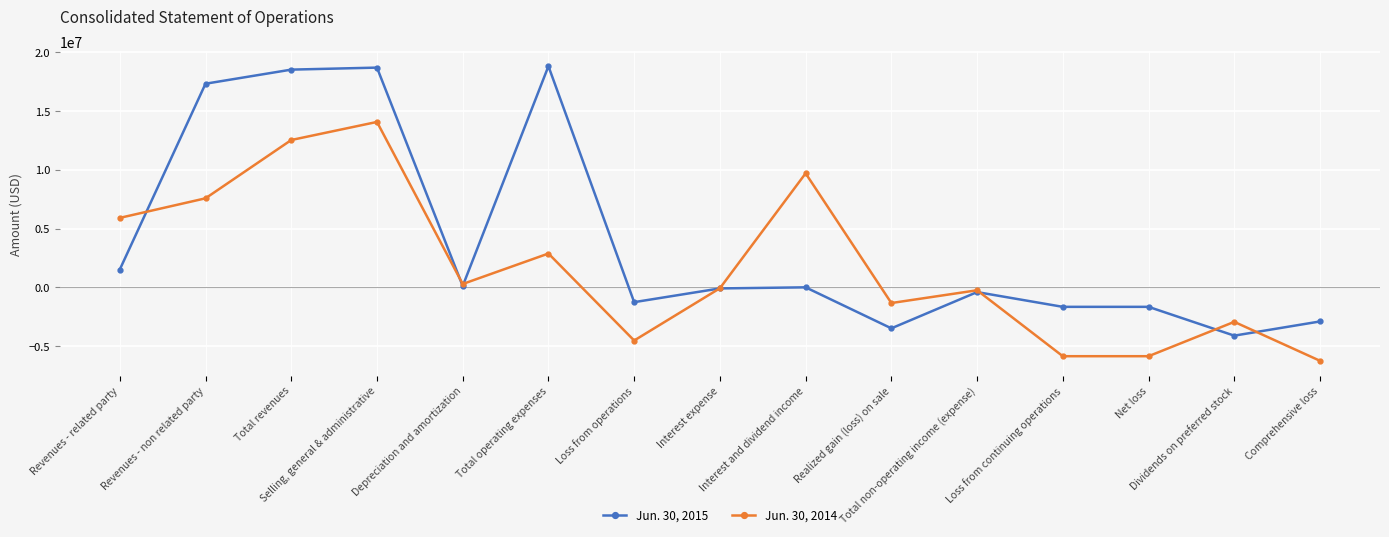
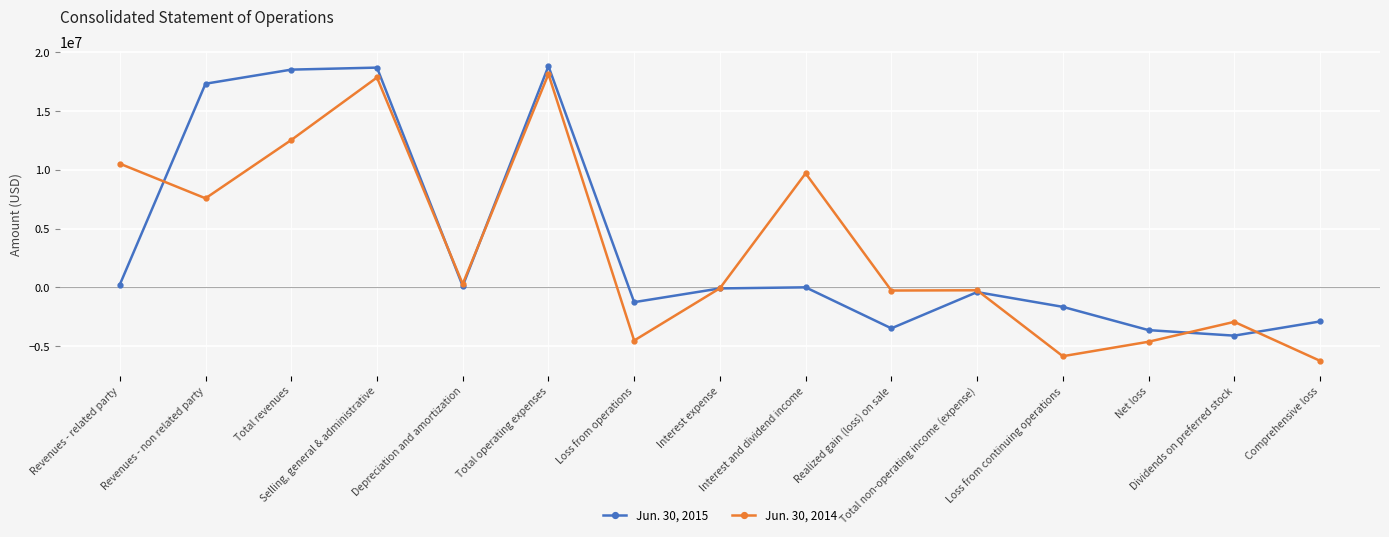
  {
    "Jun. 30, 2015": {
-     "Revenues - related party": 1500000,
+     "Revenues - related party": 200000,
      "Revenues - non related party": 17300000,
      "Total revenues": 18500000,
      "Selling, general & administrative": 18700000,
      "Total operating expenses": 18800000,
      "Loss from operations": -1300000,
      "Interest and dividend income": 0,
      "Realized gain (loss) on sale": -3500000,
      "Loss from continuing operations": -1700000,
-     "Net loss": -1700000,
+     "Net loss": -3600000,
      "Dividends on preferred stock": -4100000,
      "Comprehensive loss": -2900000
    },
    "Jun. 30, 2014": {
-     "Revenues - related party": 5900000,
+     "Revenues - related party": 10500000,
      "Revenues - non related party": 7600000,
      "Total revenues": 12500000,
-     "Selling, general & administrative": 14100000,
-     "Total operating expenses": 2900000,
+     "Selling, general & administrative": 17900000,
+     "Total operating expenses": 18100000,
      "Loss from operations": -4500000,
      "Interest and dividend income": 9700000,
-     "Realized gain (loss) on sale": -1300000,
+     "Realized gain (loss) on sale": -300000,
      "Loss from continuing operations": -5900000,
-     "Net loss": -5900000,
+     "Net loss": -4600000,
      "Dividends on preferred stock": -2900000,
      "Comprehensive loss": -6200000
    }
  }
